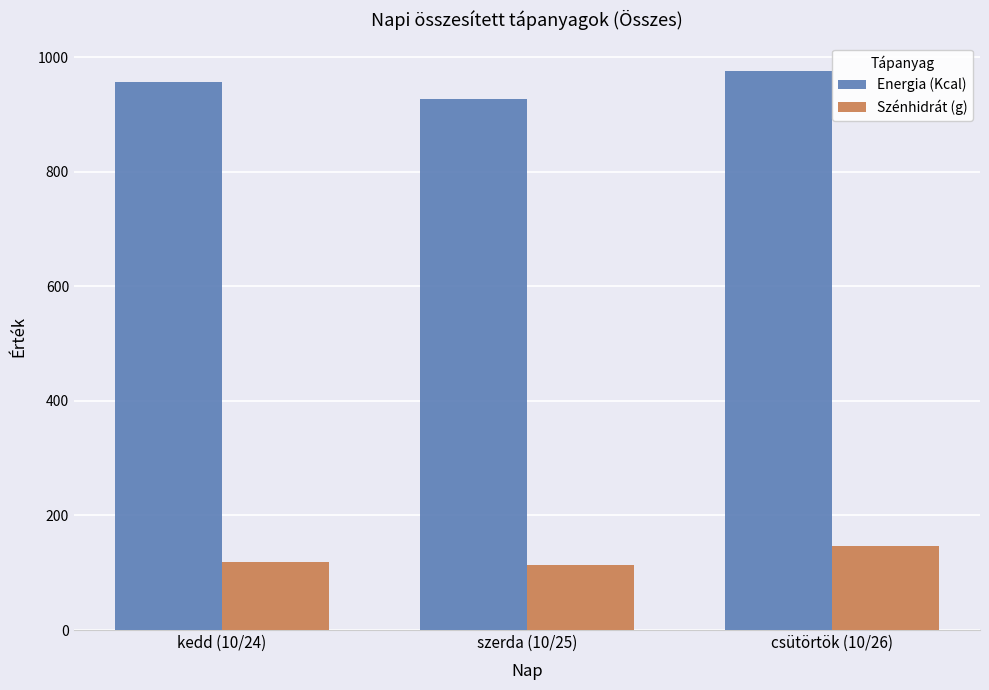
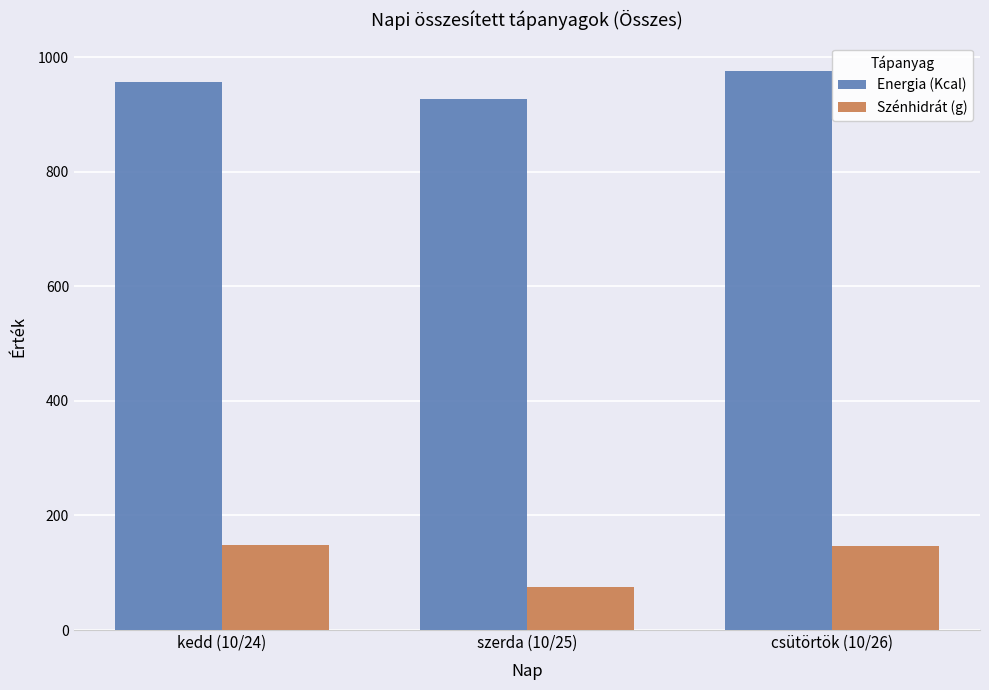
  {
    "Energia (Kcal)": {
      "kedd (10/24)": 960,
      "szerda (10/25)": 930,
      "csütörtök (10/26)": 980
    },
    "Szénhidrát (g)": {
-     "kedd (10/24)": 120,
-     "szerda (10/25)": 110,
+     "kedd (10/24)": 150,
+     "szerda (10/25)": 80,
      "csütörtök (10/26)": 150
    }
  }
